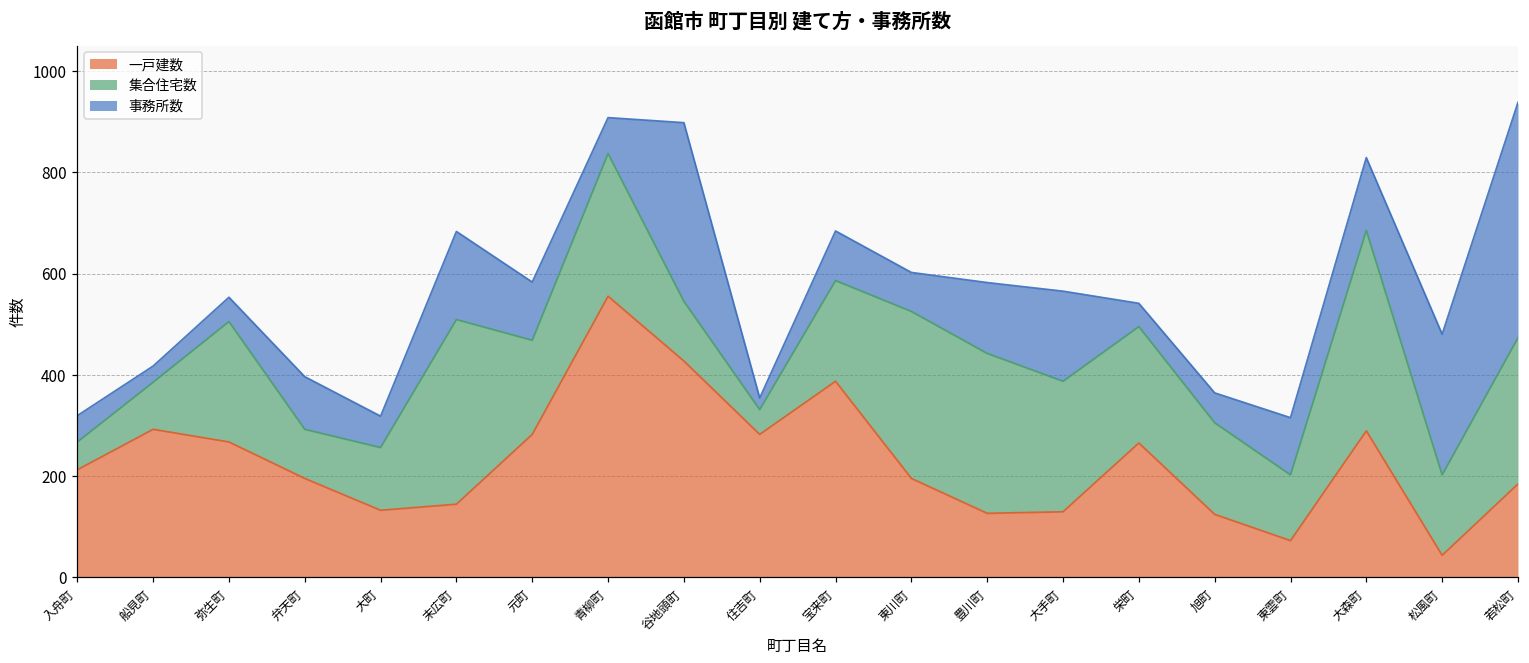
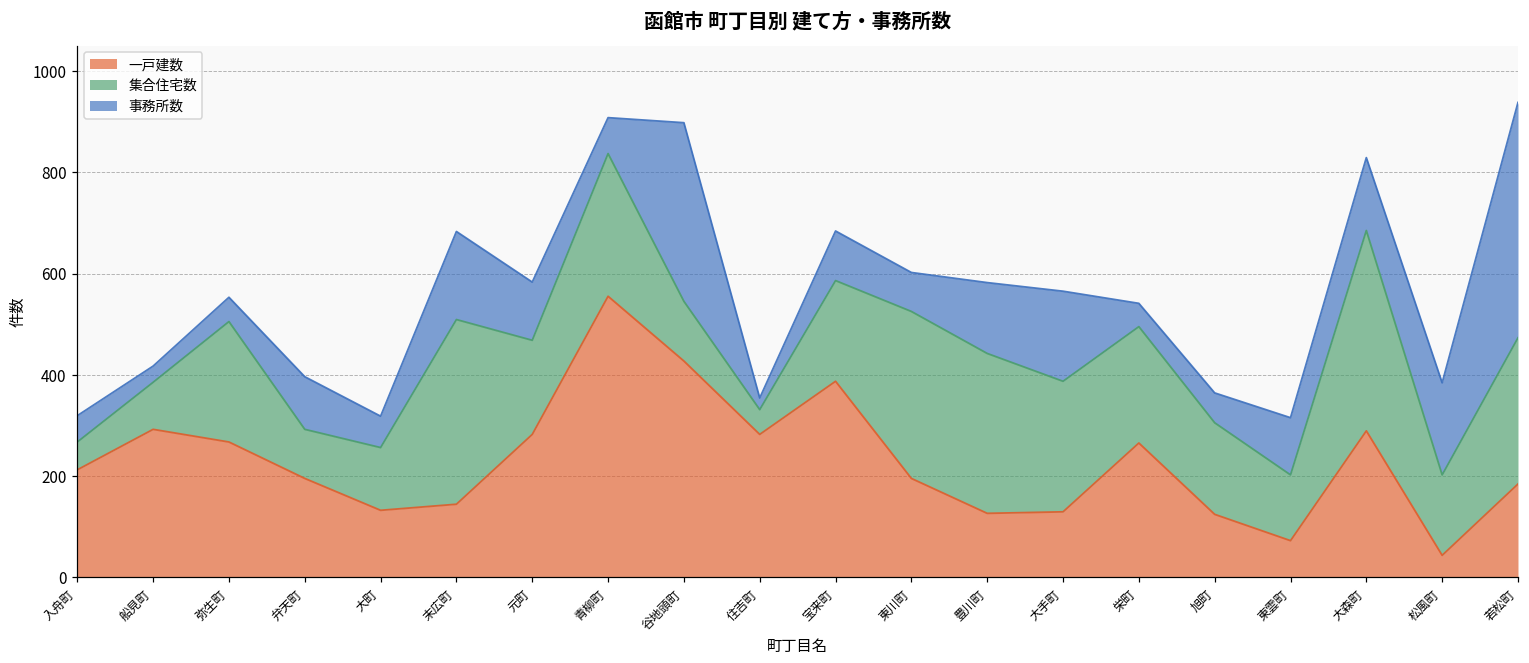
  {
    "一戸建数": {
      "入舟町": 210,
      "船見町": 290,
      "弥生町": 270,
      "弁天町": 200,
      "大町": 130,
      "末広町": 140,
      "元町": 280,
      "青柳町": 560,
      "谷地頭町": 430,
      "住吉町": 280,
      "宝来町": 390,
      "東川町": 200,
      "豊川町": 130,
      "大手町": 130,
      "栄町": 270,
      "旭町": 120,
      "東雲町": 70,
      "大森町": 290,
      "松風町": 40,
      "若松町": 180
    },
    "集合住宅数": {
      "入舟町": 60,
      "船見町": 90,
      "弥生町": 240,
      "弁天町": 100,
      "大町": 120,
      "末広町": 370,
      "元町": 190,
      "青柳町": 280,
      "谷地頭町": 120,
      "住吉町": 50,
      "宝来町": 200,
      "東川町": 330,
      "豊川町": 320,
      "大手町": 260,
      "栄町": 230,
      "旭町": 180,
      "東雲町": 130,
      "大森町": 400,
      "松風町": 160,
      "若松町": 290
    },
    "事務所数": {
      "入舟町": 50,
      "船見町": 30,
      "弥生町": 50,
      "弁天町": 100,
      "大町": 60,
      "末広町": 170,
      "元町": 120,
      "青柳町": 70,
      "谷地頭町": 350,
      "住吉町": 20,
      "宝来町": 100,
      "東川町": 80,
      "豊川町": 140,
      "大手町": 180,
      "栄町": 50,
      "旭町": 60,
      "東雲町": 110,
      "大森町": 140,
-     "松風町": 280,
+     "松風町": 180,
      "若松町": 470
    }
  }
